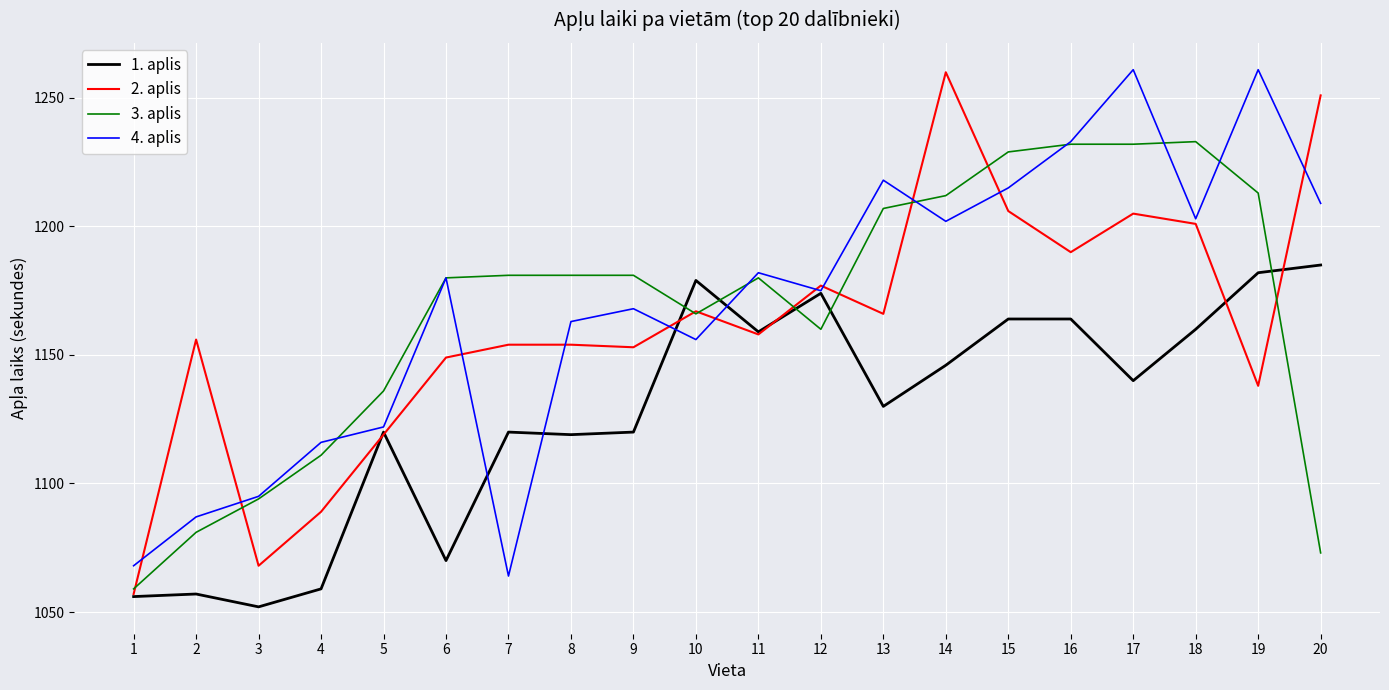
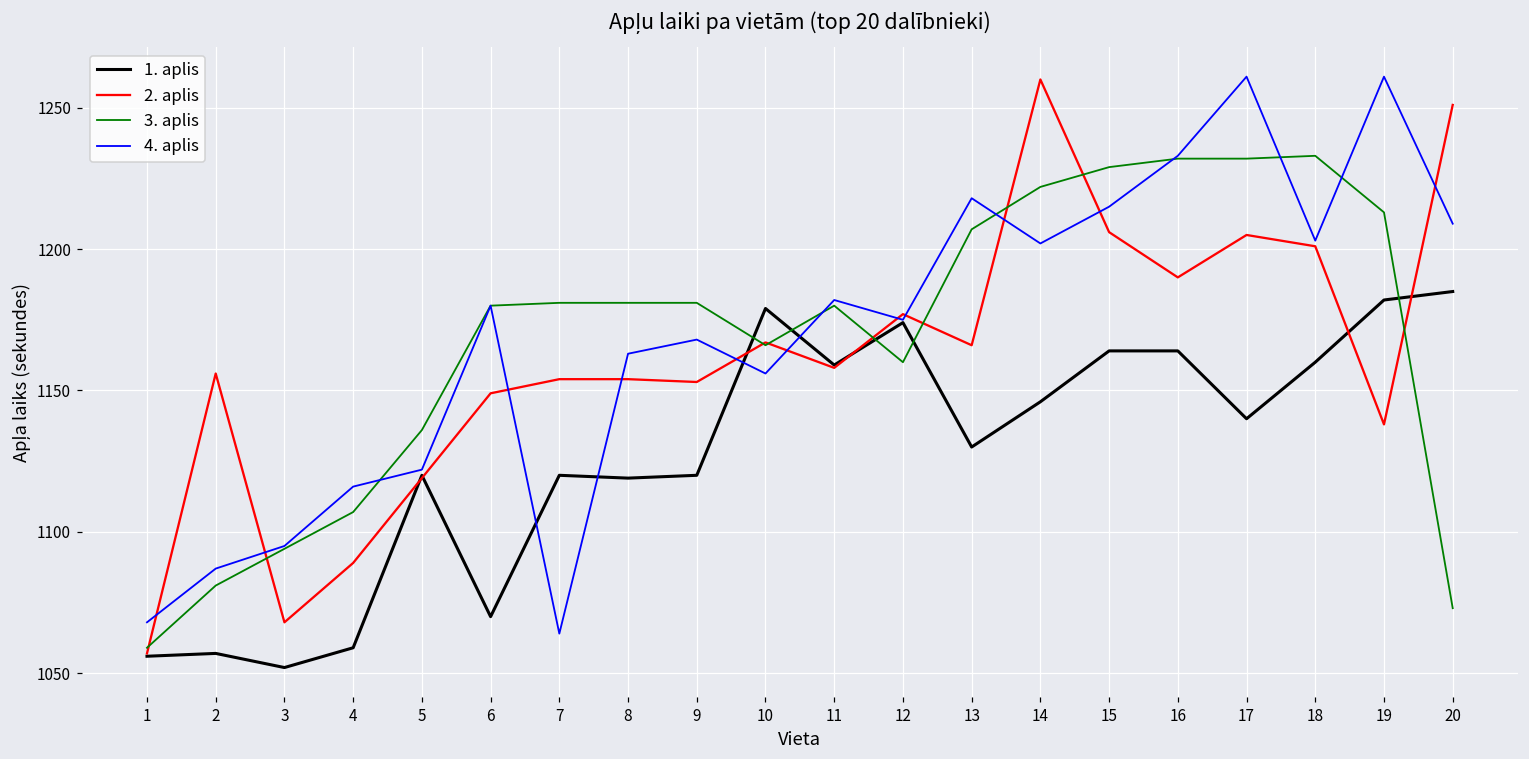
  {
    "1. aplis": {
      "1": 1056,
      "2": 1057,
      "3": 1052,
      "4": 1059,
      "5": 1120,
      "6": 1070,
      "7": 1120,
      "8": 1119,
      "9": 1120,
      "10": 1179,
      "11": 1159,
      "12": 1174,
      "13": 1130,
      "14": 1146,
      "15": 1164,
      "16": 1164,
      "17": 1140,
      "18": 1160,
      "19": 1182,
      "20": 1185
    },
    "2. aplis": {
      "1": 1057,
      "2": 1156,
      "3": 1068,
      "4": 1089,
      "5": 1119,
      "6": 1149,
      "7": 1154,
      "8": 1154,
      "9": 1153,
      "10": 1167,
      "11": 1158,
      "12": 1177,
      "13": 1166,
      "14": 1260,
      "15": 1206,
      "16": 1190,
      "17": 1205,
      "18": 1201,
      "19": 1138,
      "20": 1251
    },
    "3. aplis": {
      "1": 1059,
      "2": 1081,
      "3": 1094,
-     "4": 1111,
+     "4": 1107,
      "5": 1136,
      "7": 1181,
      "8": 1181,
      "9": 1181,
      "10": 1166,
      "11": 1180,
      "12": 1160,
      "13": 1207,
-     "14": 1212,
+     "14": 1222,
      "15": 1229,
      "16": 1232,
      "17": 1232,
      "18": 1233,
      "19": 1213,
      "20": 1073
    },
    "4. aplis": {
      "1": 1068,
      "2": 1087,
      "3": 1095,
      "4": 1116,
      "5": 1122,
      "7": 1064,
      "8": 1163,
      "9": 1168,
      "10": 1156,
      "11": 1182,
      "12": 1175,
      "13": 1218,
      "14": 1202,
      "15": 1215,
      "16": 1233,
      "17": 1261,
      "18": 1203,
      "19": 1261,
      "20": 1209
    }
  }
